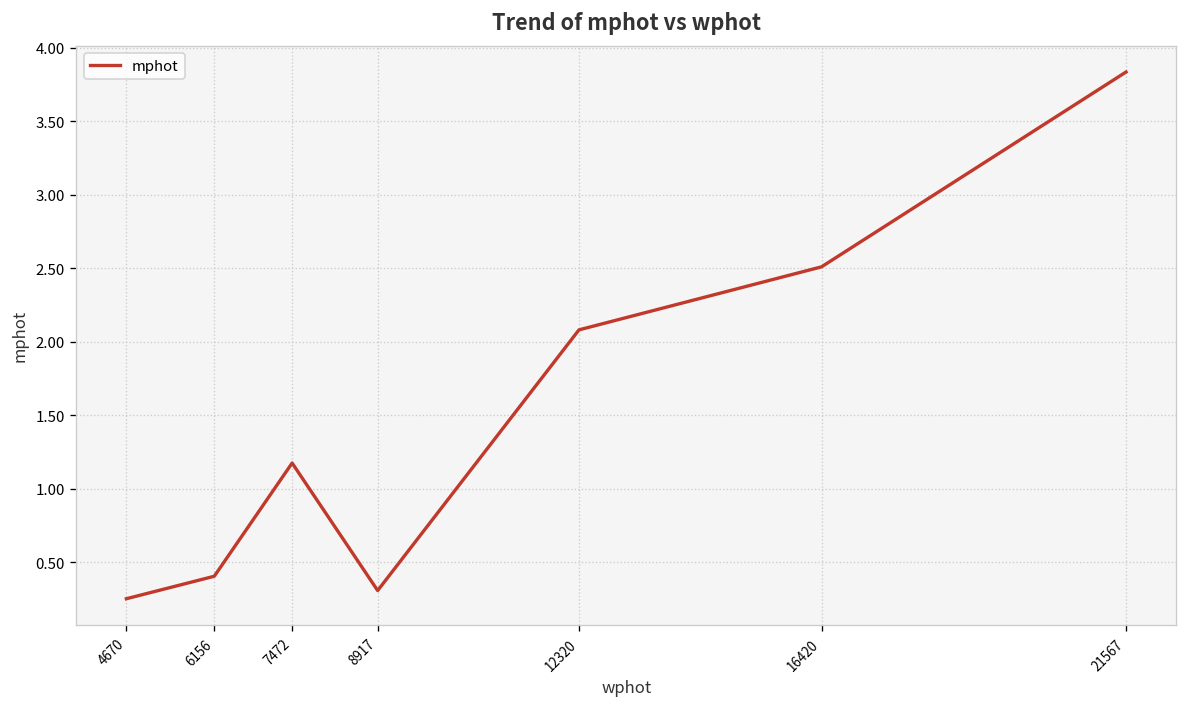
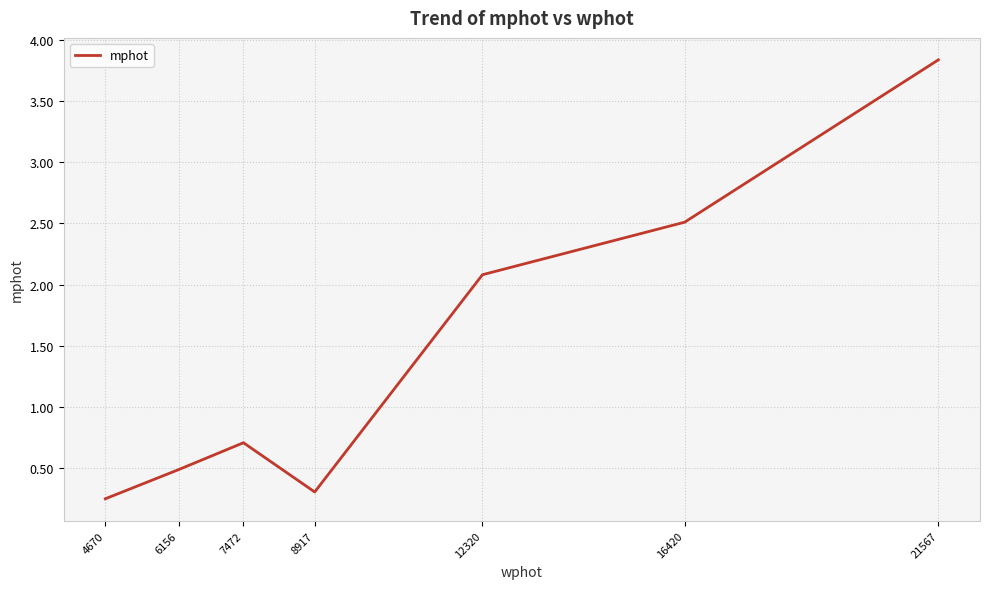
  {
    "4670": 0.25,
-   "6156": 0.40,
-   "7472": 1.17,
+   "6156": 0.49,
+   "7472": 0.71,
    "8917": 0.31,
    "12320": 2.08,
    "16420": 2.51,
    "21567": 3.84
  }
